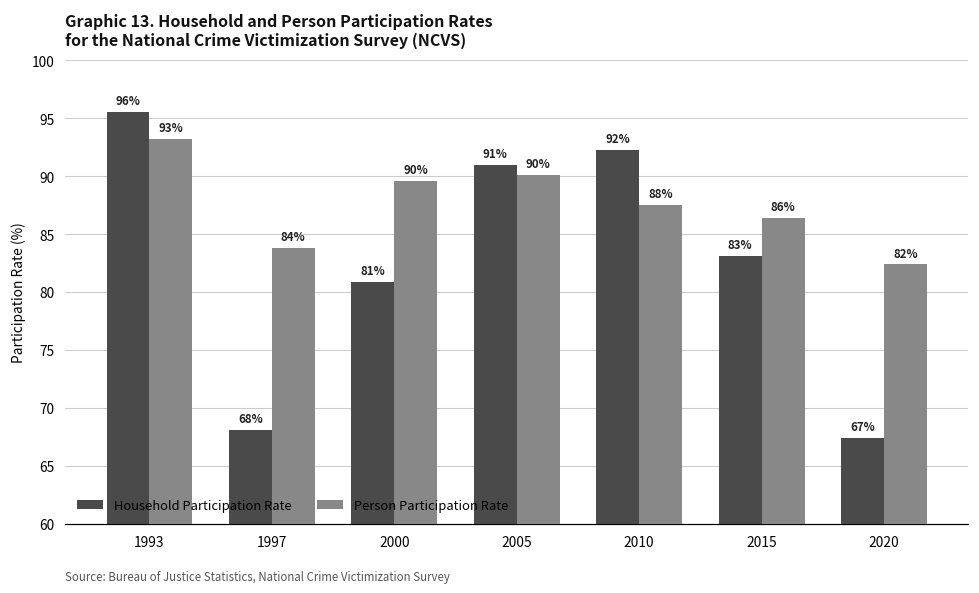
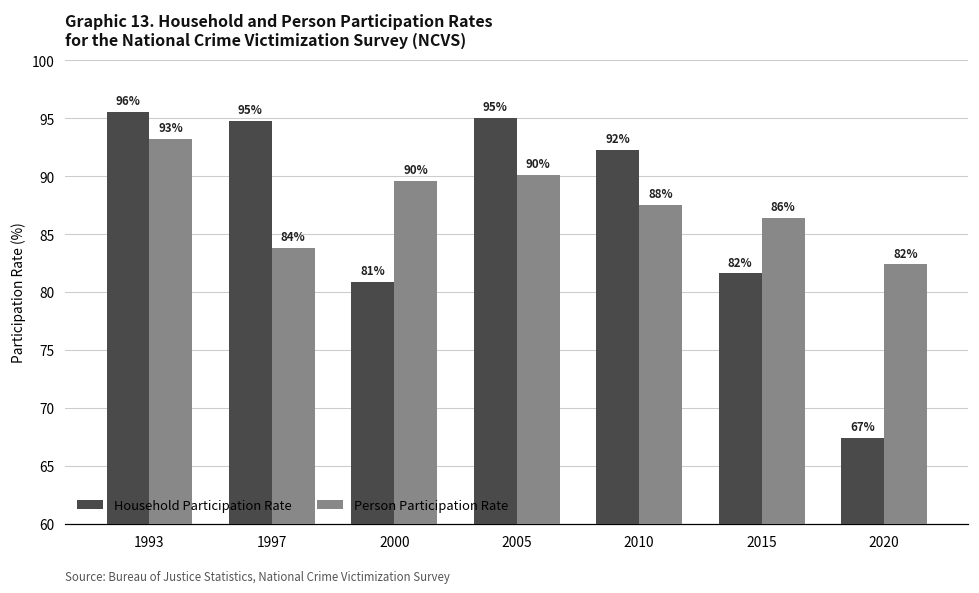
  {
    "Household Participation Rate": {
      "1993": "96%",
-     "1997": "68%",
+     "1997": "95%",
      "2000": "81%",
-     "2005": "91%",
+     "2005": "95%",
      "2010": "92%",
-     "2015": "83%",
+     "2015": "82%",
      "2020": "67%"
    },
    "Person Participation Rate": {
      "1993": "93%",
      "1997": "84%",
      "2000": "90%",
      "2005": "90%",
      "2010": "88%",
      "2015": "86%",
      "2020": "82%"
    }
  }
